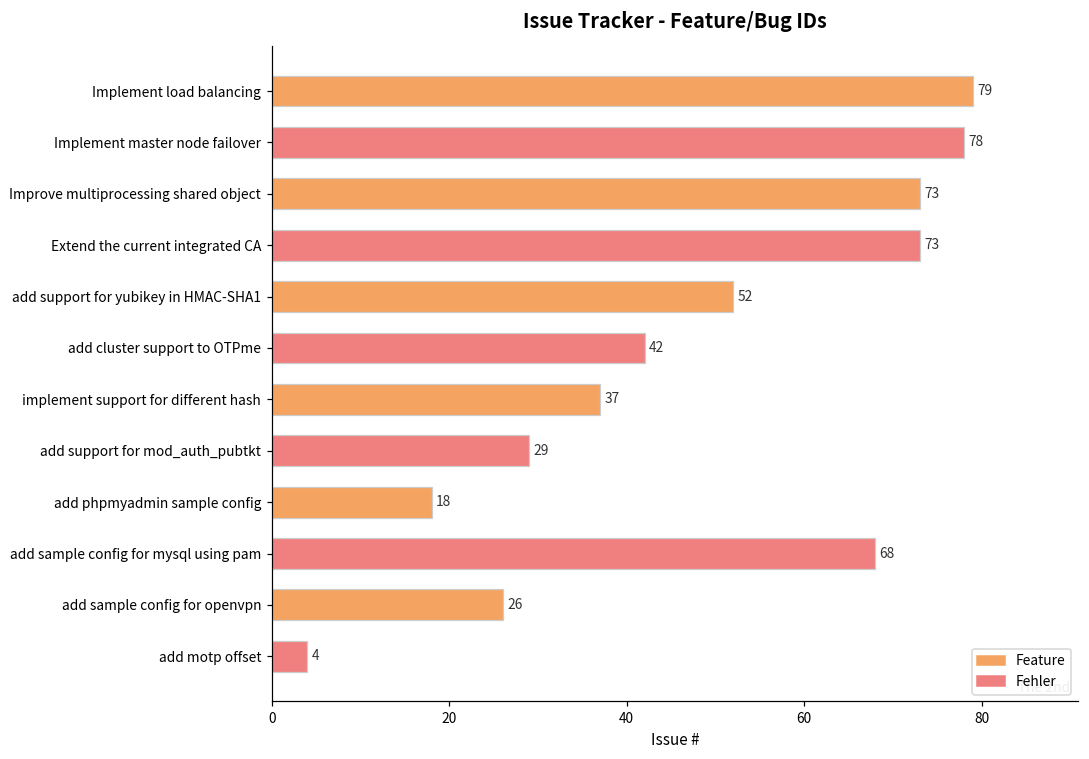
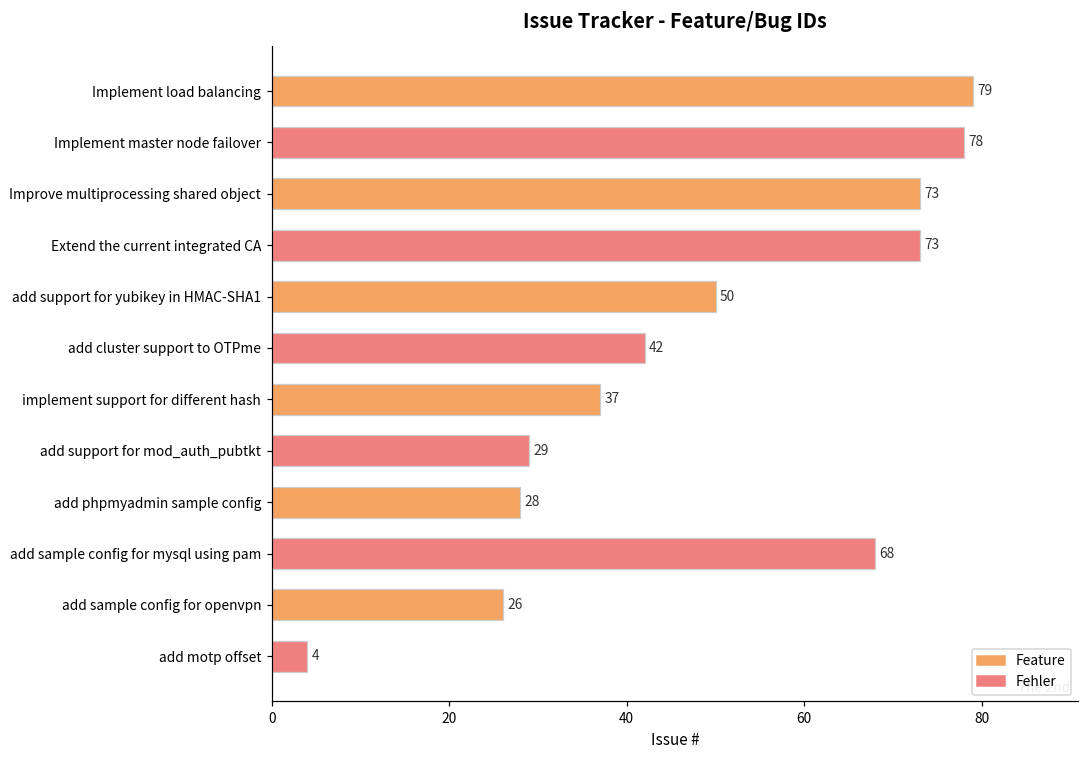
  {
    "Implement load balancing": 79,
    "Implement master node failover": 78,
    "Improve multiprocessing shared object": 73,
    "Extend the current integrated CA": 73,
-   "add support for yubikey in HMAC-SHA1": 52,
+   "add support for yubikey in HMAC-SHA1": 50,
    "add cluster support to OTPme": 42,
    "implement support for different hash": 37,
    "add support for mod_auth_pubtkt": 29,
-   "add phpmyadmin sample config": 18,
+   "add phpmyadmin sample config": 28,
    "add sample config for mysql using pam": 68,
    "add sample config for openvpn": 26,
    "add motp offset": 4
  }
